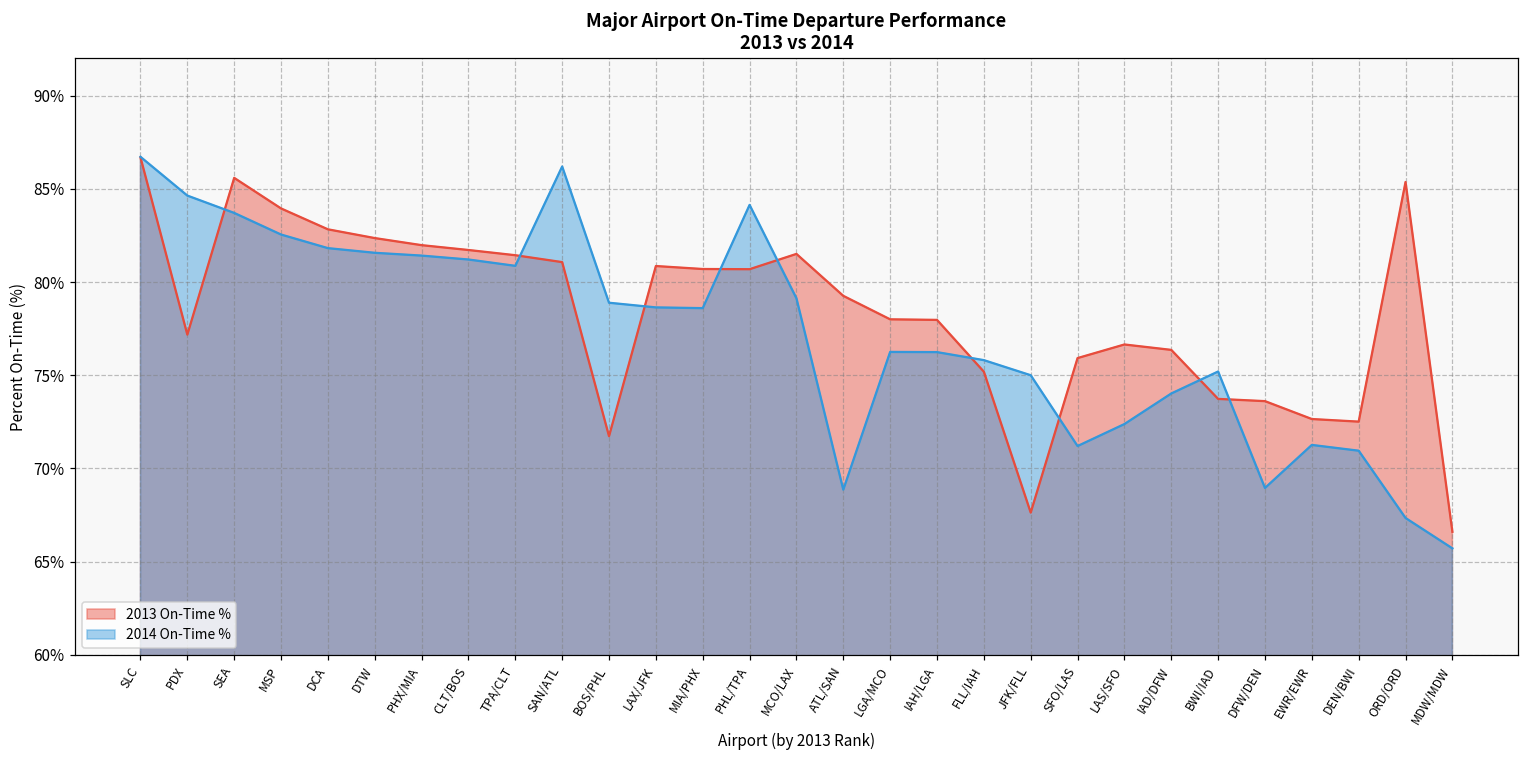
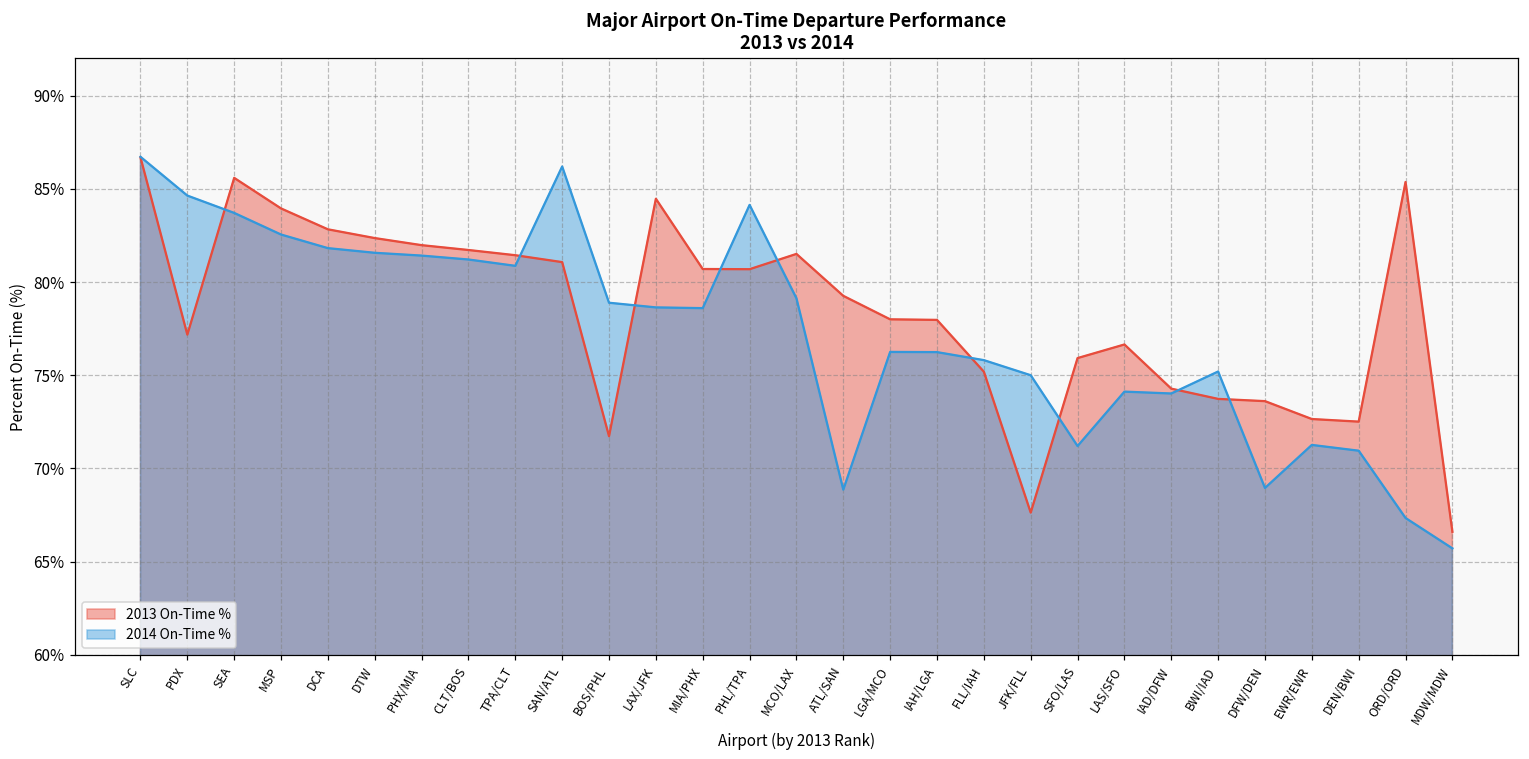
  {
    "2013 On-Time %": {
      "PDX": "77.2%",
      "SEA": "85.6%",
      "MSP": "84.0%",
      "DCA": "82.8%",
      "DTW": "82.4%",
      "PHX/MIA": "82.0%",
      "CLT/BOS": "81.7%",
      "TPA/CLT": "81.4%",
      "SAN/ATL": "81.1%",
      "BOS/PHL": "71.7%",
-     "LAX/JFK": "80.9%",
+     "LAX/JFK": "84.5%",
      "MIA/PHX": "80.7%",
      "PHL/TPA": "80.7%",
      "MCO/LAX": "81.5%",
      "ATL/SAN": "79.3%",
      "LGA/MCO": "78.0%",
      "IAH/LGA": "78.0%",
      "FLL/IAH": "75.2%",
      "JFK/FLL": "67.6%",
      "SFO/LAS": "75.9%",
      "LAS/SFO": "76.7%",
-     "IAD/DFW": "76.4%",
+     "IAD/DFW": "74.3%",
      "BWI/IAD": "73.7%",
      "DFW/DEN": "73.6%",
      "EWR/EWR": "72.7%",
      "DEN/BWI": "72.5%",
      "ORD/ORD": "85.4%",
      "MDW/MDW": "66.6%"
    },
    "2014 On-Time %": {
      "PDX": "84.6%",
      "SEA": "83.7%",
      "MSP": "82.6%",
      "DCA": "81.8%",
      "DTW": "81.6%",
      "PHX/MIA": "81.4%",
      "CLT/BOS": "81.2%",
      "TPA/CLT": "80.9%",
      "SAN/ATL": "86.2%",
      "BOS/PHL": "78.9%",
      "LAX/JFK": "78.6%",
      "MIA/PHX": "78.6%",
      "PHL/TPA": "84.1%",
      "MCO/LAX": "79.1%",
      "ATL/SAN": "68.9%",
      "LGA/MCO": "76.3%",
      "IAH/LGA": "76.2%",
      "FLL/IAH": "75.8%",
      "JFK/FLL": "75.0%",
      "SFO/LAS": "71.2%",
-     "LAS/SFO": "72.4%",
+     "LAS/SFO": "74.1%",
      "IAD/DFW": "74.0%",
      "BWI/IAD": "75.2%",
      "DFW/DEN": "69.0%",
      "EWR/EWR": "71.3%",
      "DEN/BWI": "71.0%",
      "ORD/ORD": "67.3%",
      "MDW/MDW": "65.7%"
    }
  }
